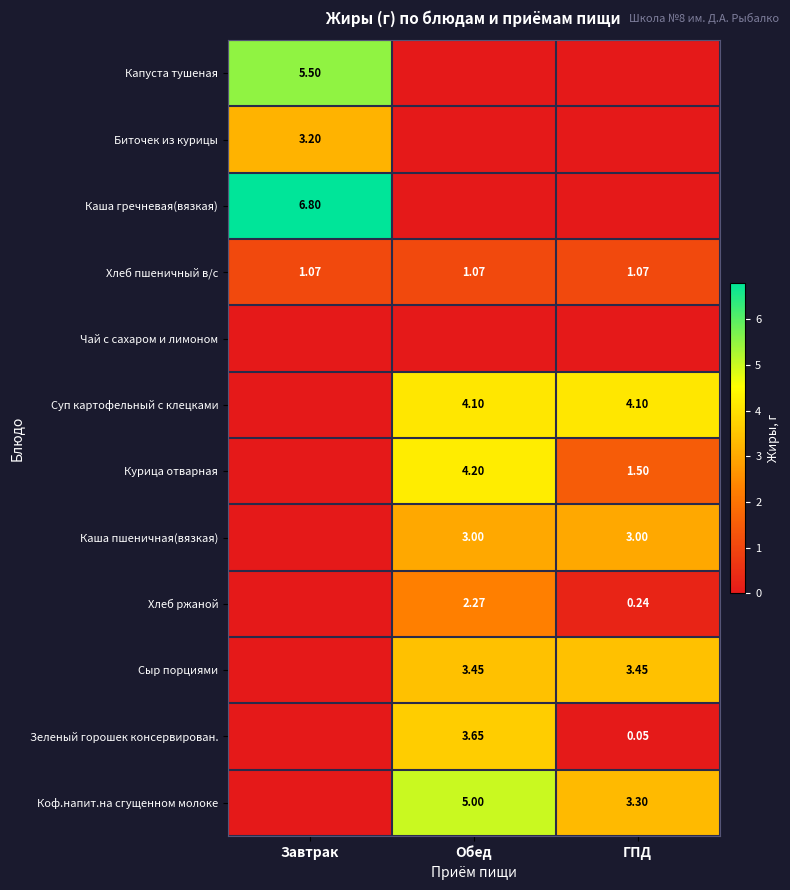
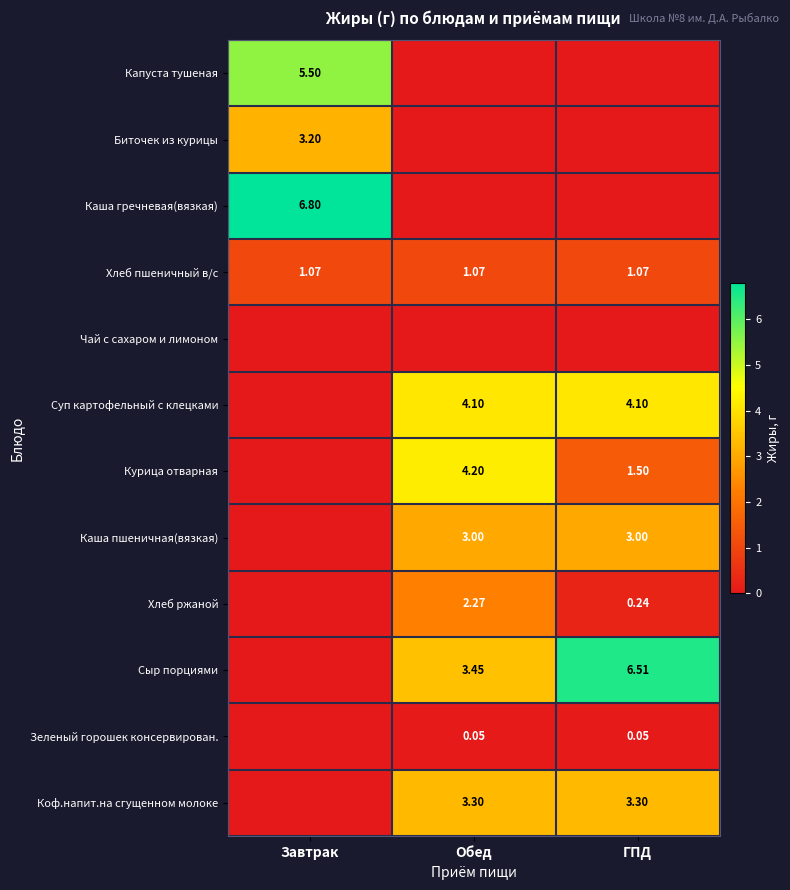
  {
    "Капуста тушеная": {
      "Завтрак": 5.50
    },
    "Биточек из курицы": {
      "Завтрак": 3.20
    },
    "Каша гречневая(вязкая)": {
      "Завтрак": 6.80
    },
    "Хлеб пшеничный в/с": {
      "Завтрак": 1.07,
      "Обед": 1.07,
      "ГПД": 1.07
    },
    "Суп картофельный с клецками": {
      "Обед": 4.10,
      "ГПД": 4.10
    },
    "Курица отварная": {
      "Обед": 4.20,
      "ГПД": 1.50
    },
    "Каша пшеничная(вязкая)": {
      "Обед": 3.00,
      "ГПД": 3.00
    },
    "Хлеб ржаной": {
      "Обед": 2.27,
      "ГПД": 0.24
    },
    "Сыр порциями": {
      "Обед": 3.45,
-     "ГПД": 3.45
+     "ГПД": 6.51
    },
    "Зеленый горошек консервирован.": {
-     "Обед": 3.65,
+     "Обед": 0.05,
      "ГПД": 0.05
    },
    "Коф.напит.на сгущенном молоке": {
-     "Обед": 5.00,
+     "Обед": 3.30,
      "ГПД": 3.30
    }
  }
